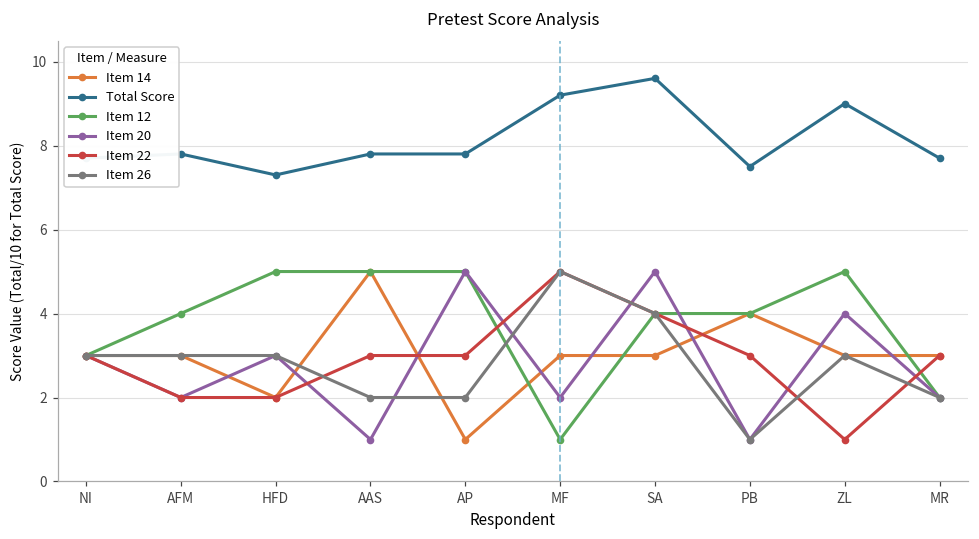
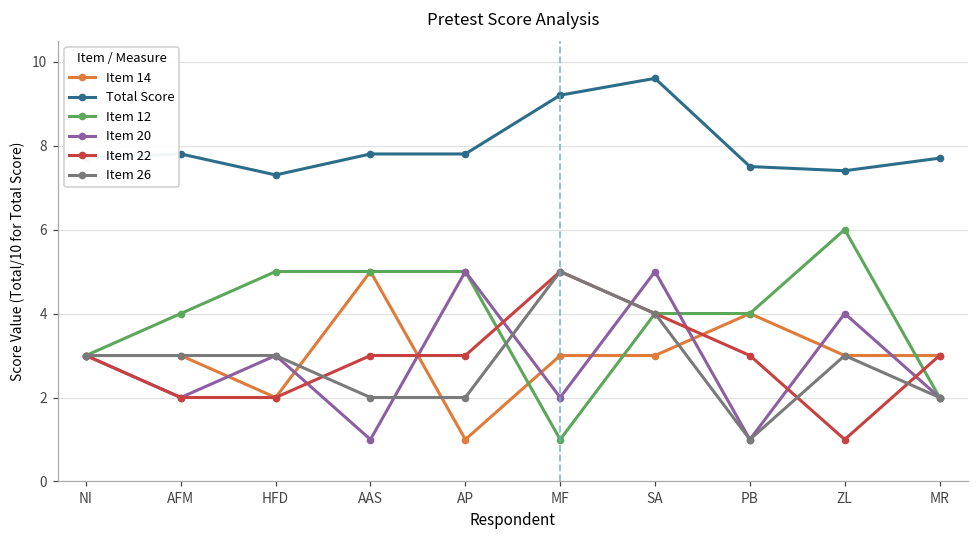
  {
    "Item 14": {
      "AP": 1.0,
      "MF": 3.0,
      "SA": 3.0
    },
    "Total Score": {
      "AFM": 7.8,
      "HFD": 7.3,
      "AAS": 7.8,
      "AP": 7.8,
      "MF": 9.2,
      "SA": 9.6,
      "PB": 7.5,
-     "ZL": 9.0,
+     "ZL": 7.4,
      "MR": 7.7
    },
    "Item 12": {
      "AFM": 4,
      "HFD": 5,
      "MF": 1,
-     "ZL": 5
+     "ZL": 6
    },
    "Item 22": {
      "AAS": 3.0,
      "AP": 3.0,
      "PB": 3.0,
      "ZL": 1.0
    }
  }
